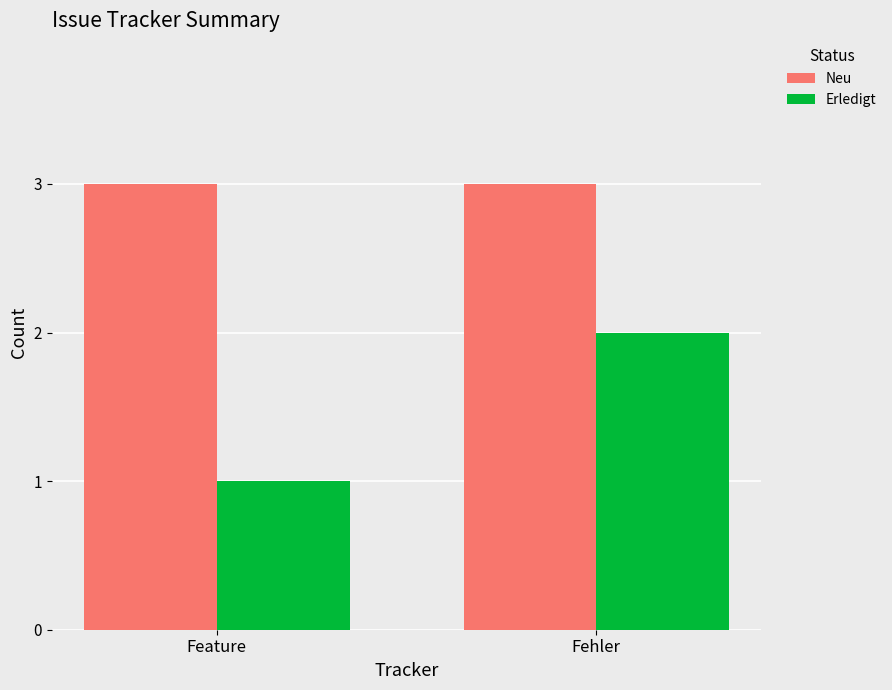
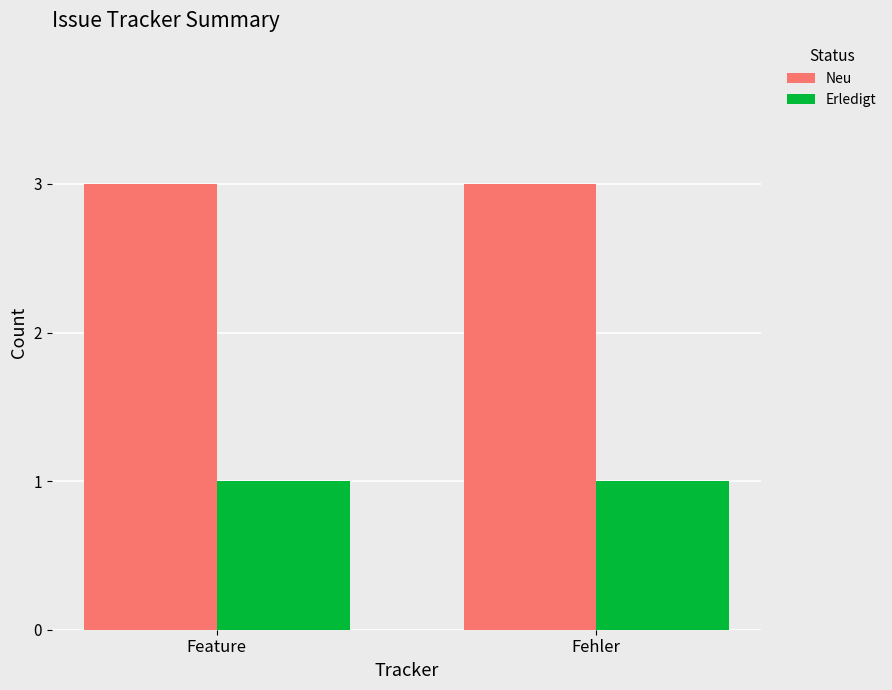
  {
    "Neu": {
      "Feature": 3,
      "Fehler": 3
    },
    "Erledigt": {
      "Feature": 1,
-     "Fehler": 2
+     "Fehler": 1
    }
  }
